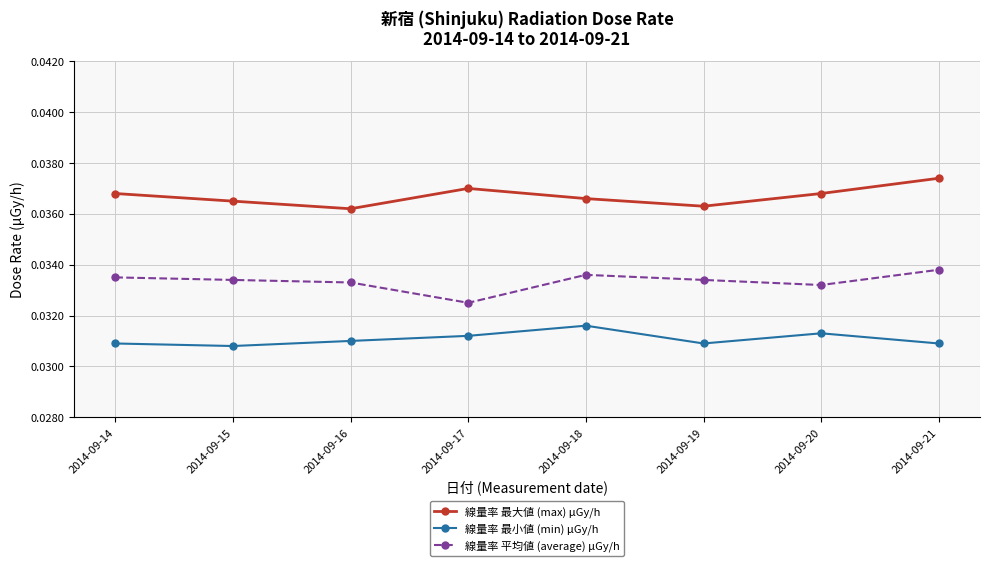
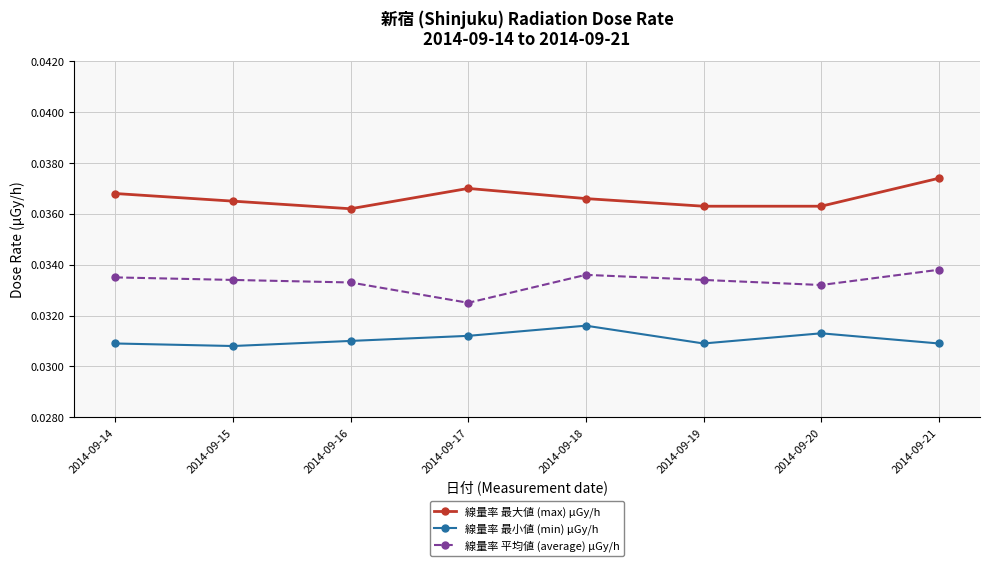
  {
    "線量率 最大値 (max) μGy/h": {
      "2014-09-14": 0.0368,
      "2014-09-15": 0.0365,
      "2014-09-16": 0.0362,
      "2014-09-17": 0.0370,
      "2014-09-18": 0.0366,
      "2014-09-19": 0.0363,
-     "2014-09-20": 0.0368,
+     "2014-09-20": 0.0363,
      "2014-09-21": 0.0374
    },
    "線量率 最小値 (min) μGy/h": {
      "2014-09-14": 0.0309,
      "2014-09-15": 0.0308,
      "2014-09-16": 0.0310,
      "2014-09-17": 0.0312,
      "2014-09-18": 0.0316,
      "2014-09-19": 0.0309,
      "2014-09-20": 0.0313,
      "2014-09-21": 0.0309
    },
    "線量率 平均値 (average) μGy/h": {
      "2014-09-14": 0.0335,
      "2014-09-15": 0.0334,
      "2014-09-16": 0.0333,
      "2014-09-17": 0.0325,
      "2014-09-18": 0.0336,
      "2014-09-19": 0.0334,
      "2014-09-20": 0.0332,
      "2014-09-21": 0.0338
    }
  }
